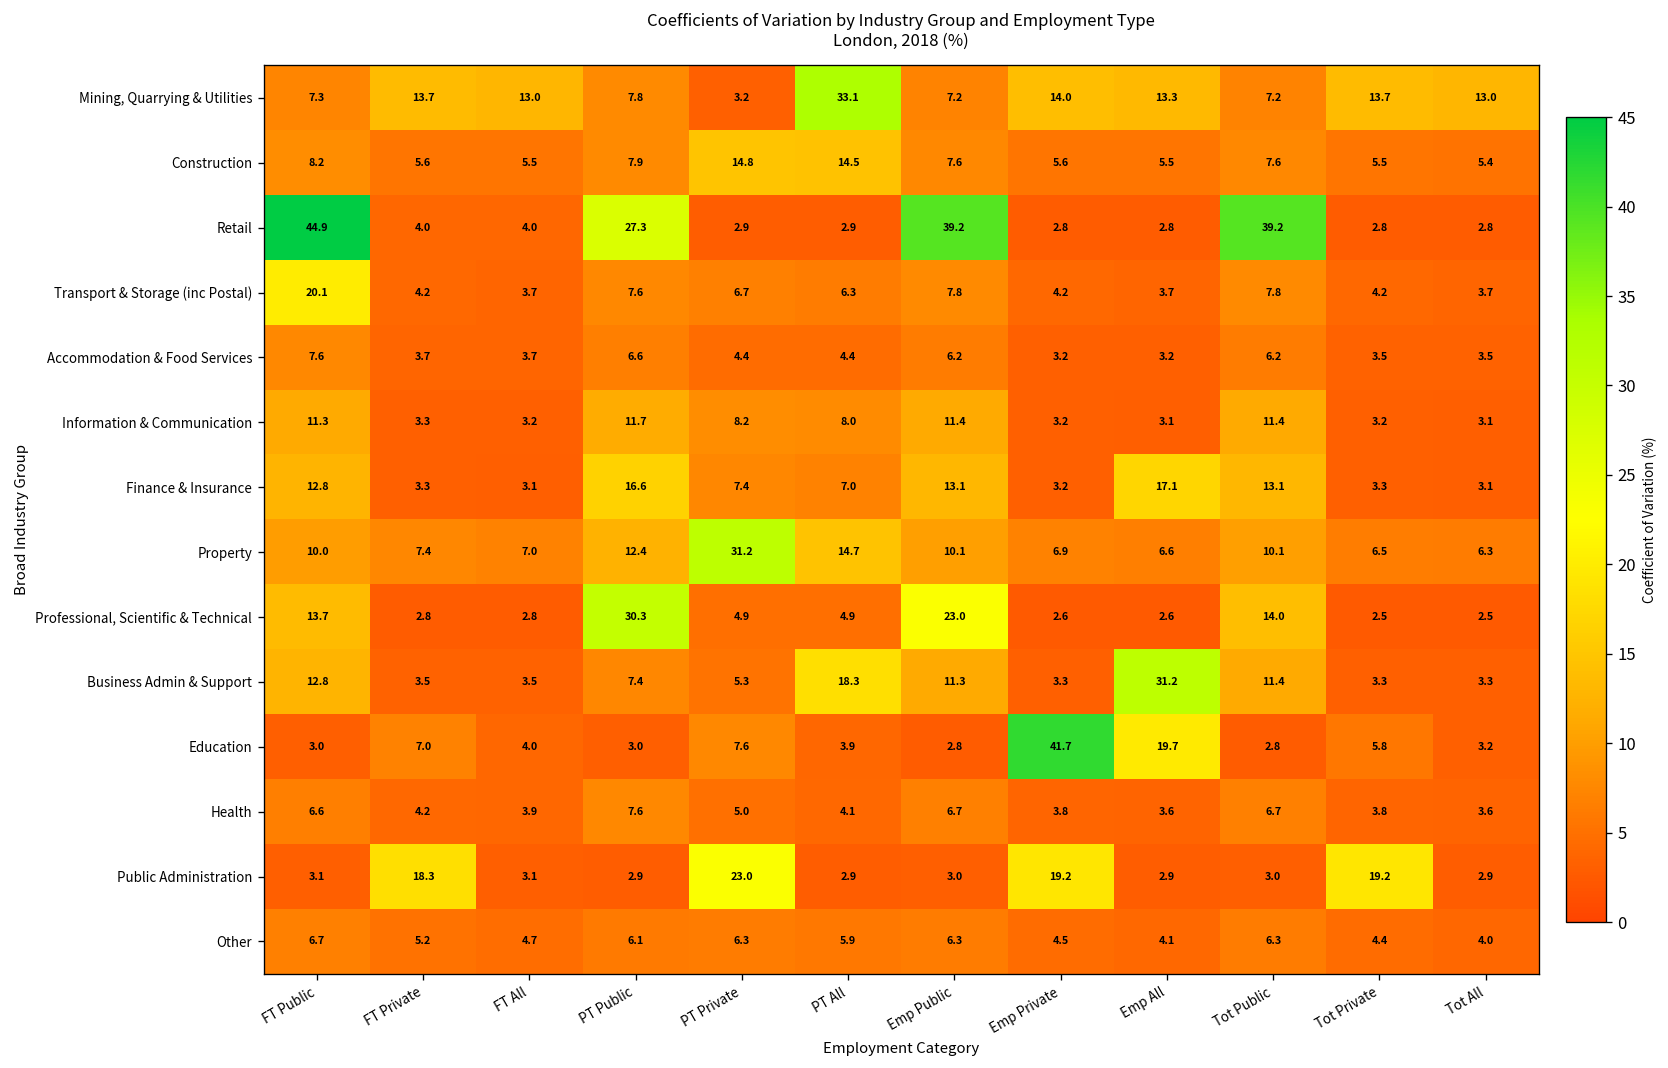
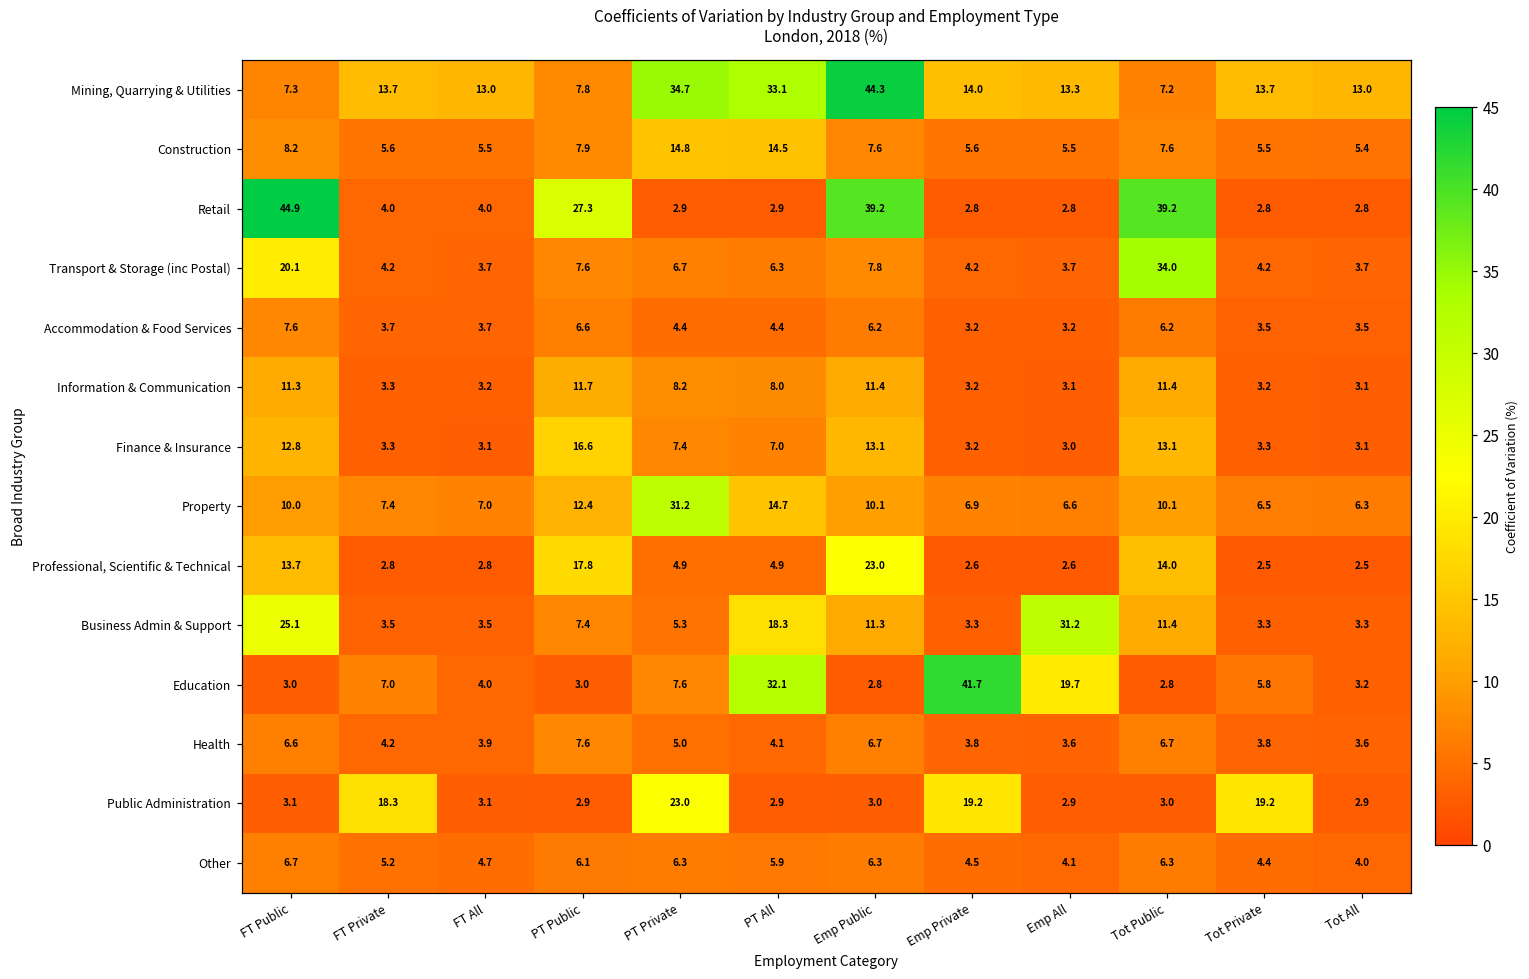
  {
    "Mining, Quarrying & Utilities": {
      "FT Public": 7.3,
      "FT Private": 13.7,
      "FT All": 13.0,
      "PT Public": 7.8,
-     "PT Private": 3.2,
+     "PT Private": 34.7,
      "PT All": 33.1,
-     "Emp Public": 7.2,
+     "Emp Public": 44.3,
      "Emp Private": 14.0,
      "Emp All": 13.3,
      "Tot Public": 7.2,
      "Tot Private": 13.7,
      "Tot All": 13.0
    },
    "Construction": {
      "FT Public": 8.2,
      "FT Private": 5.6,
      "FT All": 5.5,
      "PT Public": 7.9,
      "PT Private": 14.8,
      "PT All": 14.5,
      "Emp Public": 7.6,
      "Emp Private": 5.6,
      "Emp All": 5.5,
      "Tot Public": 7.6,
      "Tot Private": 5.5,
      "Tot All": 5.4
    },
    "Retail": {
      "FT Public": 44.9,
      "FT Private": 4.0,
      "FT All": 4.0,
      "PT Public": 27.3,
      "PT Private": 2.9,
      "PT All": 2.9,
      "Emp Public": 39.2,
      "Emp Private": 2.8,
      "Emp All": 2.8,
      "Tot Public": 39.2,
      "Tot Private": 2.8,
      "Tot All": 2.8
    },
    "Transport & Storage (inc Postal)": {
      "FT Public": 20.1,
      "FT Private": 4.2,
      "FT All": 3.7,
      "PT Public": 7.6,
      "PT Private": 6.7,
      "PT All": 6.3,
      "Emp Public": 7.8,
      "Emp Private": 4.2,
      "Emp All": 3.7,
-     "Tot Public": 7.8,
+     "Tot Public": 34.0,
      "Tot Private": 4.2,
      "Tot All": 3.7
    },
    "Accommodation & Food Services": {
      "FT Public": 7.6,
      "FT Private": 3.7,
      "FT All": 3.7,
      "PT Public": 6.6,
      "PT Private": 4.4,
      "PT All": 4.4,
      "Emp Public": 6.2,
      "Emp Private": 3.2,
      "Emp All": 3.2,
      "Tot Public": 6.2,
      "Tot Private": 3.5,
      "Tot All": 3.5
    },
    "Information & Communication": {
      "FT Public": 11.3,
      "FT Private": 3.3,
      "FT All": 3.2,
      "PT Public": 11.7,
      "PT Private": 8.2,
      "PT All": 8.0,
      "Emp Public": 11.4,
      "Emp Private": 3.2,
      "Emp All": 3.1,
      "Tot Public": 11.4,
      "Tot Private": 3.2,
      "Tot All": 3.1
    },
    "Finance & Insurance": {
      "FT Public": 12.8,
      "FT Private": 3.3,
      "FT All": 3.1,
      "PT Public": 16.6,
      "PT Private": 7.4,
      "PT All": 7.0,
      "Emp Public": 13.1,
      "Emp Private": 3.2,
-     "Emp All": 17.1,
+     "Emp All": 3.0,
      "Tot Public": 13.1,
      "Tot Private": 3.3,
      "Tot All": 3.1
    },
    "Property": {
      "FT Public": 10.0,
      "FT Private": 7.4,
      "FT All": 7.0,
      "PT Public": 12.4,
      "PT Private": 31.2,
      "PT All": 14.7,
      "Emp Public": 10.1,
      "Emp Private": 6.9,
      "Emp All": 6.6,
      "Tot Public": 10.1,
      "Tot Private": 6.5,
      "Tot All": 6.3
    },
    "Professional, Scientific & Technical": {
      "FT Public": 13.7,
      "FT Private": 2.8,
      "FT All": 2.8,
-     "PT Public": 30.3,
+     "PT Public": 17.8,
      "PT Private": 4.9,
      "PT All": 4.9,
      "Emp Public": 23.0,
      "Emp Private": 2.6,
      "Emp All": 2.6,
      "Tot Public": 14.0,
      "Tot Private": 2.5,
      "Tot All": 2.5
    },
    "Business Admin & Support": {
-     "FT Public": 12.8,
+     "FT Public": 25.1,
      "FT Private": 3.5,
      "FT All": 3.5,
      "PT Public": 7.4,
      "PT Private": 5.3,
      "PT All": 18.3,
      "Emp Public": 11.3,
      "Emp Private": 3.3,
      "Emp All": 31.2,
      "Tot Public": 11.4,
      "Tot Private": 3.3,
      "Tot All": 3.3
    },
    "Education": {
      "FT Public": 3.0,
      "FT Private": 7.0,
      "FT All": 4.0,
      "PT Public": 3.0,
      "PT Private": 7.6,
-     "PT All": 3.9,
+     "PT All": 32.1,
      "Emp Public": 2.8,
      "Emp Private": 41.7,
      "Emp All": 19.7,
      "Tot Public": 2.8,
      "Tot Private": 5.8,
      "Tot All": 3.2
    },
    "Health": {
      "FT Public": 6.6,
      "FT Private": 4.2,
      "FT All": 3.9,
      "PT Public": 7.6,
      "PT Private": 5.0,
      "PT All": 4.1,
      "Emp Public": 6.7,
      "Emp Private": 3.8,
      "Emp All": 3.6,
      "Tot Public": 6.7,
      "Tot Private": 3.8,
      "Tot All": 3.6
    },
    "Public Administration": {
      "FT Public": 3.1,
      "FT Private": 18.3,
      "FT All": 3.1,
      "PT Public": 2.9,
      "PT Private": 23.0,
      "PT All": 2.9,
      "Emp Public": 3.0,
      "Emp Private": 19.2,
      "Emp All": 2.9,
      "Tot Public": 3.0,
      "Tot Private": 19.2,
      "Tot All": 2.9
    },
    "Other": {
      "FT Public": 6.7,
      "FT Private": 5.2,
      "FT All": 4.7,
      "PT Public": 6.1,
      "PT Private": 6.3,
      "PT All": 5.9,
      "Emp Public": 6.3,
      "Emp Private": 4.5,
      "Emp All": 4.1,
      "Tot Public": 6.3,
      "Tot Private": 4.4,
      "Tot All": 4.0
    }
  }
